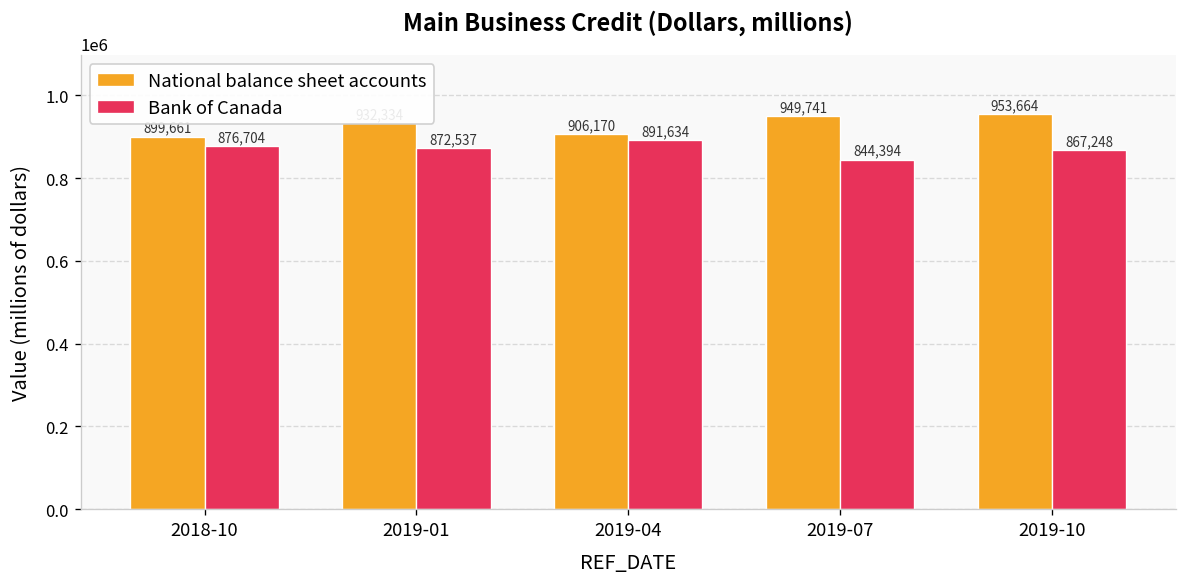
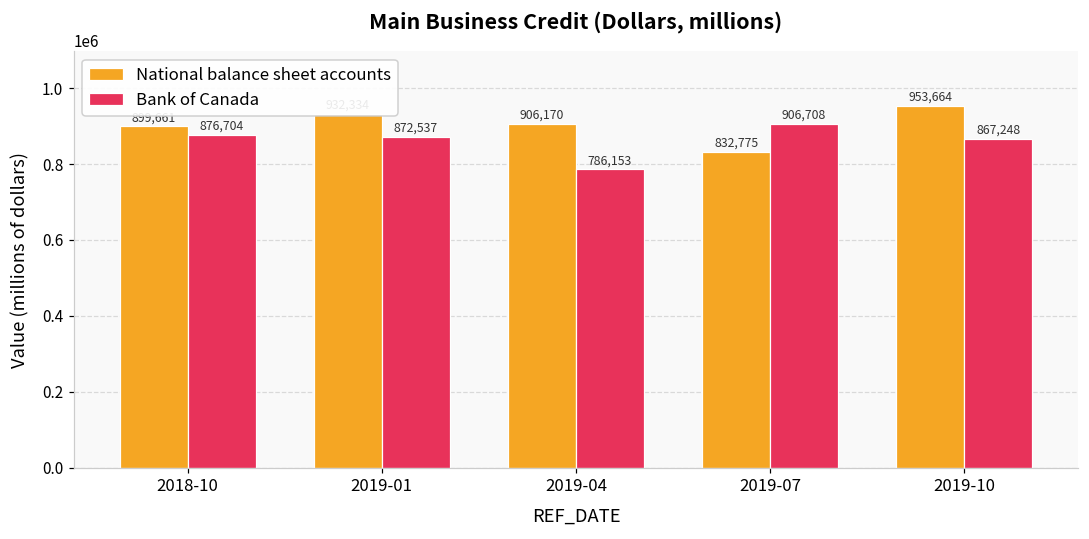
  {
    "National balance sheet accounts": {
      "2019-04": "906,170",
-     "2019-07": "949,741",
+     "2019-07": "832,775",
      "2019-10": "953,664"
    },
    "Bank of Canada": {
      "2018-10": "876,704",
      "2019-01": "872,537",
-     "2019-04": "891,634",
-     "2019-07": "844,394",
+     "2019-04": "786,153",
+     "2019-07": "906,708",
      "2019-10": "867,248"
    }
  }
